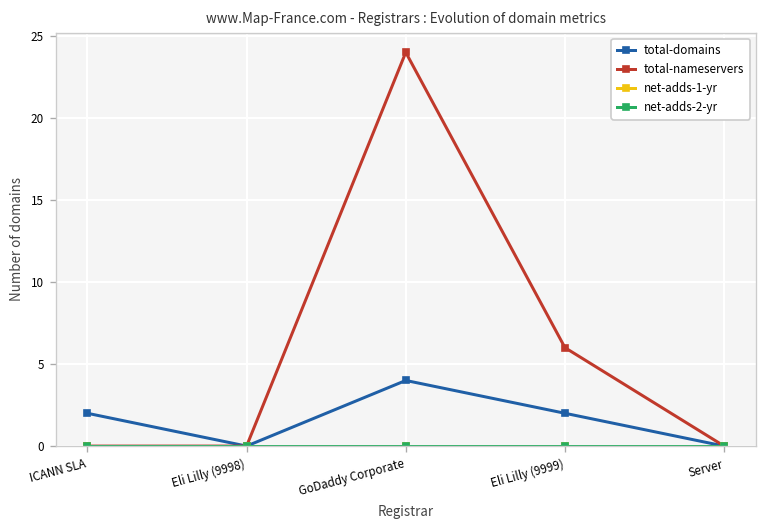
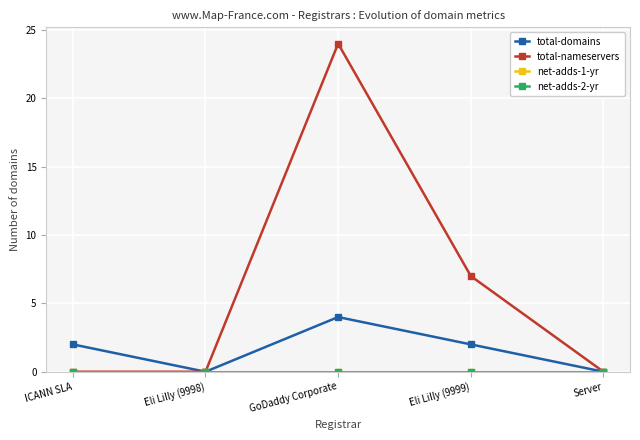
  {
    "total-domains": {
      "ICANN SLA": 2,
      "GoDaddy Corporate": 4,
      "Eli Lilly (9999)": 2
    },
    "total-nameservers": {
      "GoDaddy Corporate": 24,
-     "Eli Lilly (9999)": 6
+     "Eli Lilly (9999)": 7
    },
    "net-adds-2-yr": {
      "GoDaddy Corporate": 0,
      "Eli Lilly (9999)": 0
    }
  }
